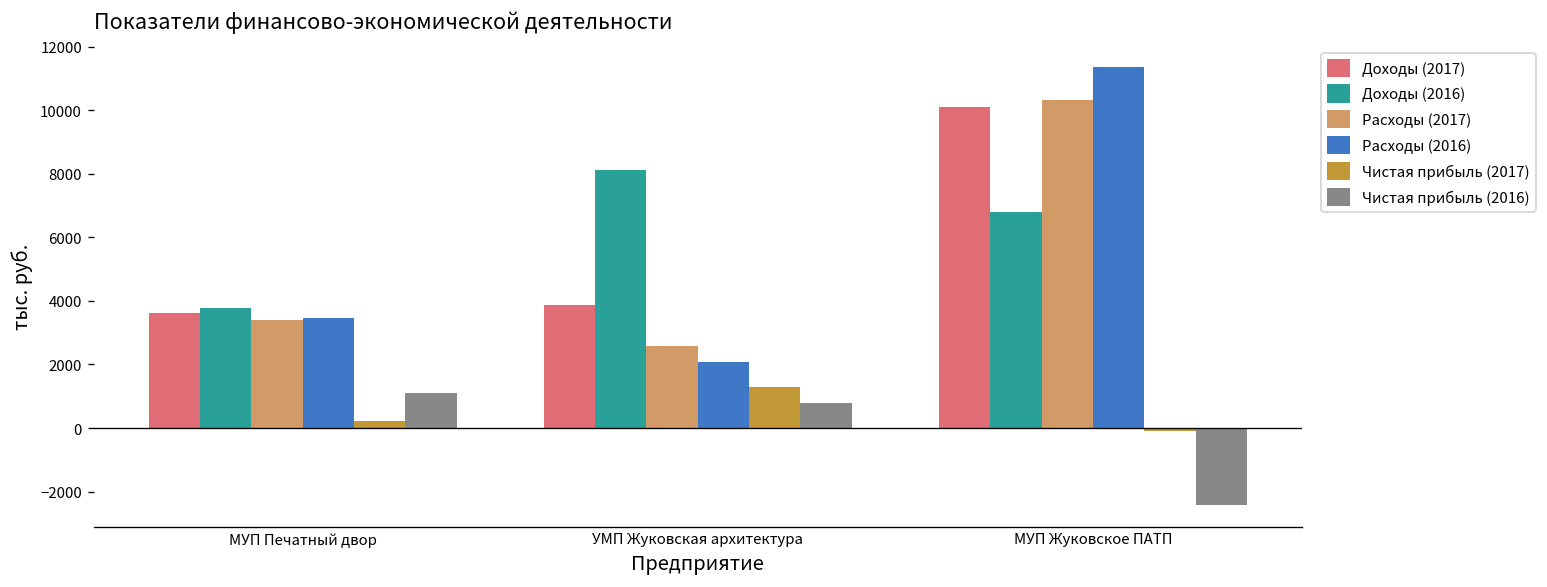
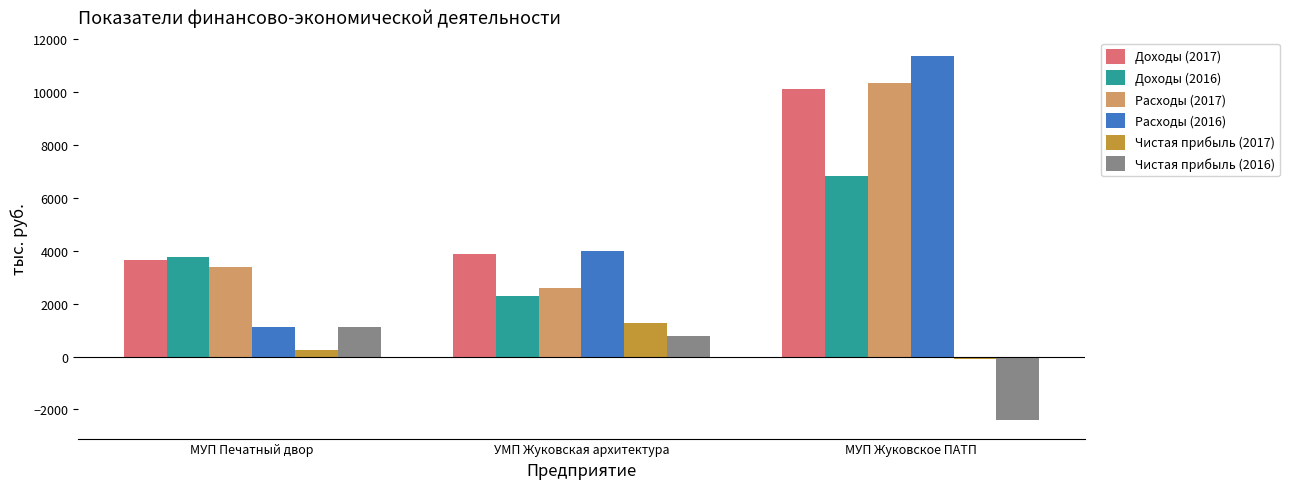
  {
    "Доходы (2016)": {
      "МУП Печатный двор": 3800,
-     "УМП Жуковская архитектура": 8100,
+     "УМП Жуковская архитектура": 2300,
      "МУП Жуковское ПАТП": 6800
    },
    "Расходы (2016)": {
-     "МУП Печатный двор": 3500,
-     "УМП Жуковская архитектура": 2100,
+     "МУП Печатный двор": 1100,
+     "УМП Жуковская архитектура": 4000,
      "МУП Жуковское ПАТП": 11400
    },
    "Чистая прибыль (2016)": {
      "МУП Печатный двор": 1100,
      "УМП Жуковская архитектура": 800,
      "МУП Жуковское ПАТП": -2400
    }
  }
